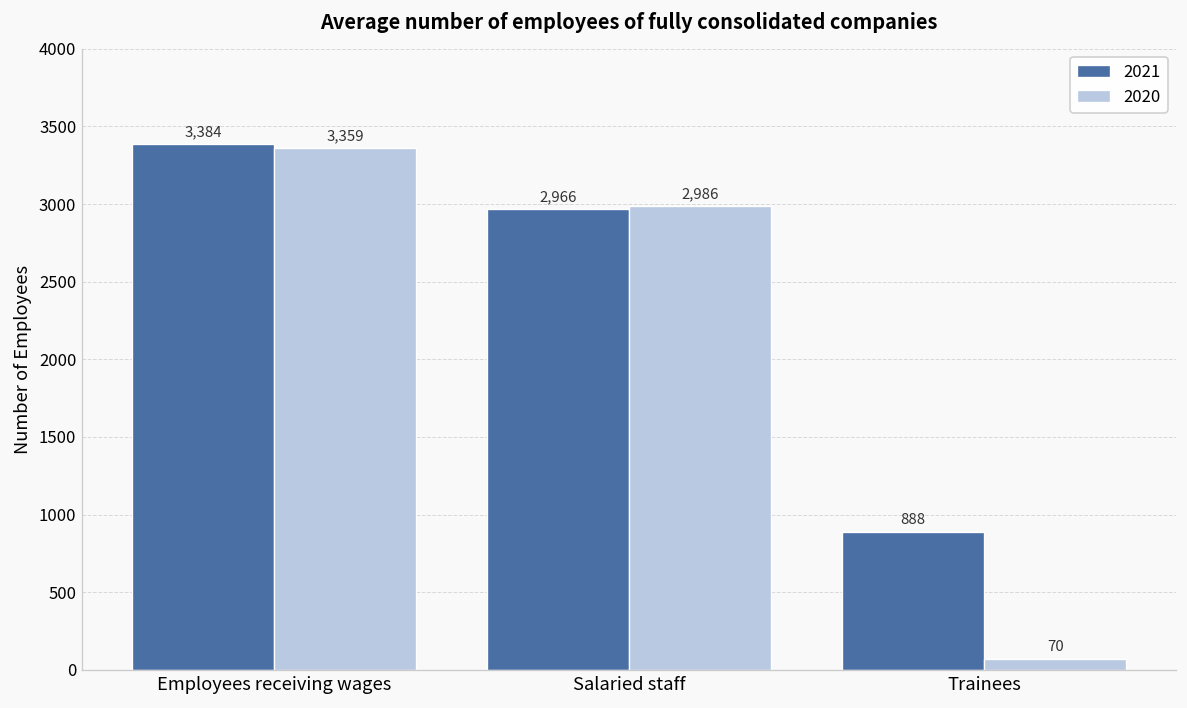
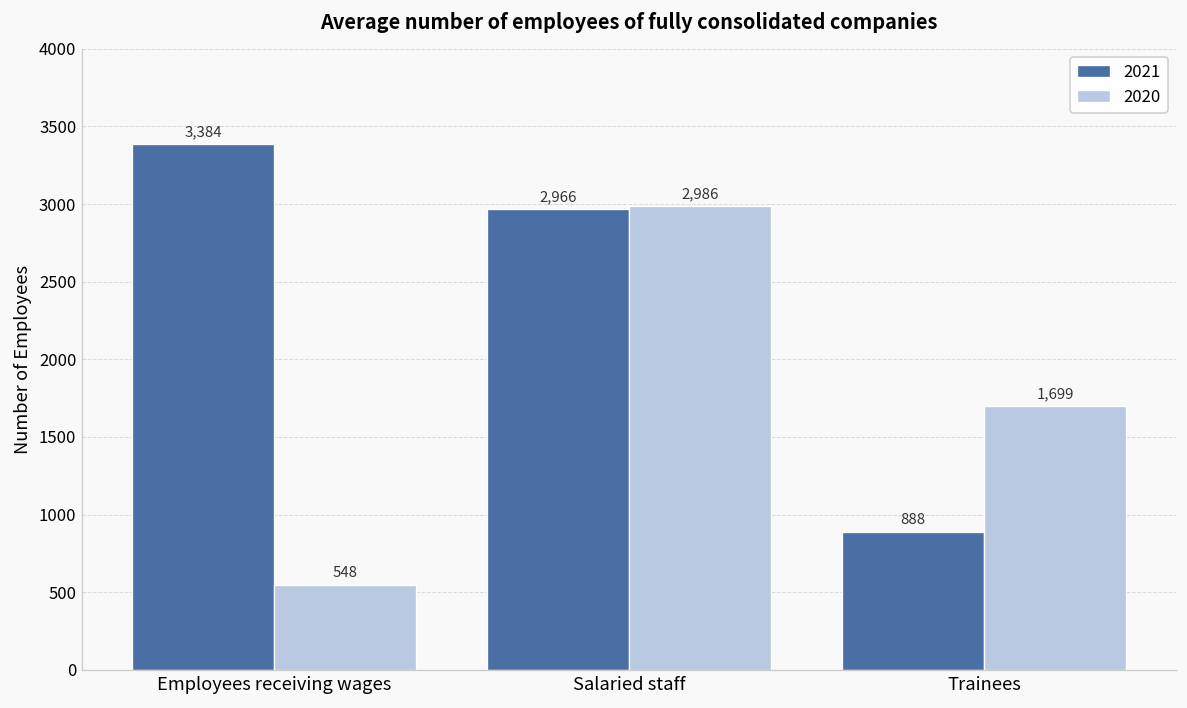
  {
    "2021": {
      "Employees receiving wages": "3,384",
      "Salaried staff": "2,966",
      "Trainees": "888"
    },
    "2020": {
-     "Employees receiving wages": "3,359",
+     "Employees receiving wages": "548",
      "Salaried staff": "2,986",
-     "Trainees": "70"
+     "Trainees": "1,699"
    }
  }
